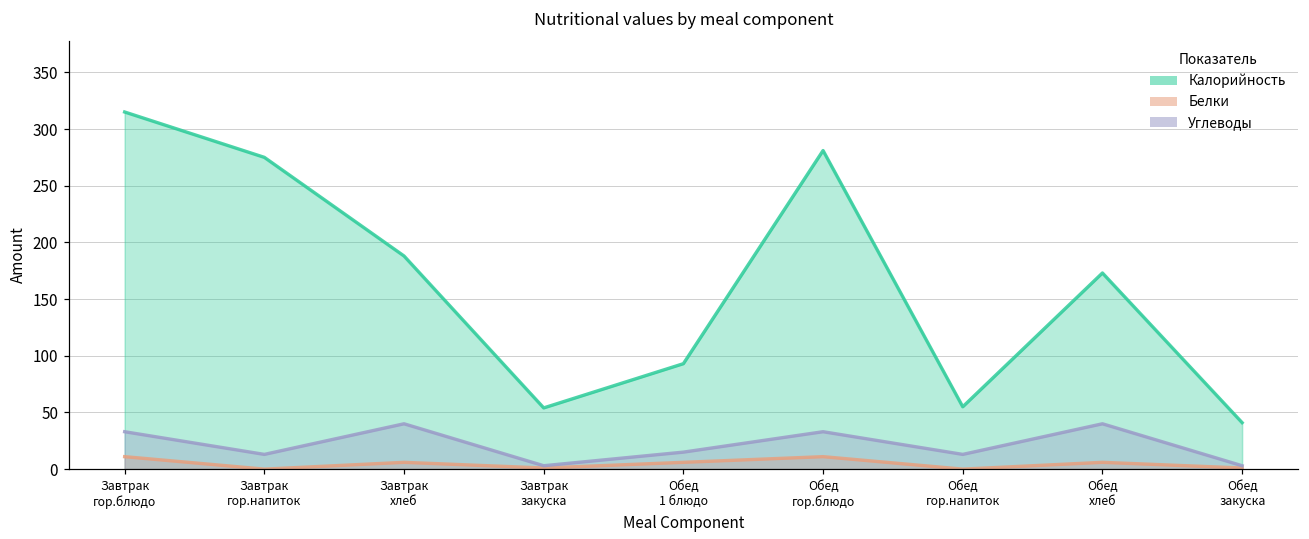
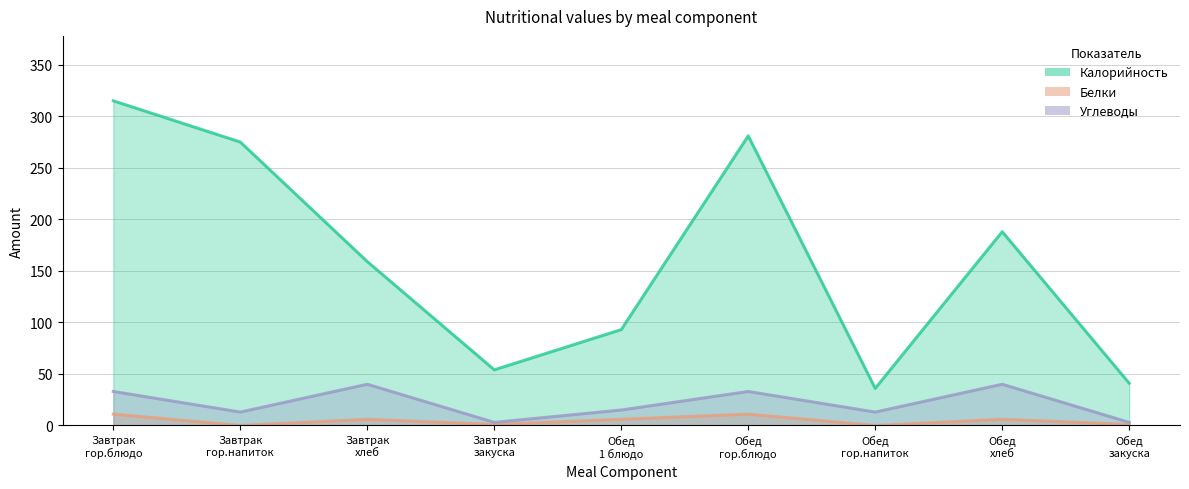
  {
    "Калорийность": {
      "Завтрак гор.блюдо": 315,
      "Завтрак гор.напиток": 275,
-     "Завтрак хлеб": 188,
+     "Завтрак хлеб": 159,
      "Завтрак закуска": 54,
      "Обед 1 блюдо": 93,
      "Обед гор.блюдо": 281,
-     "Обед гор.напиток": 55,
-     "Обед хлеб": 173,
+     "Обед гор.напиток": 36,
+     "Обед хлеб": 188,
      "Обед закуска": 41
    }
  }
